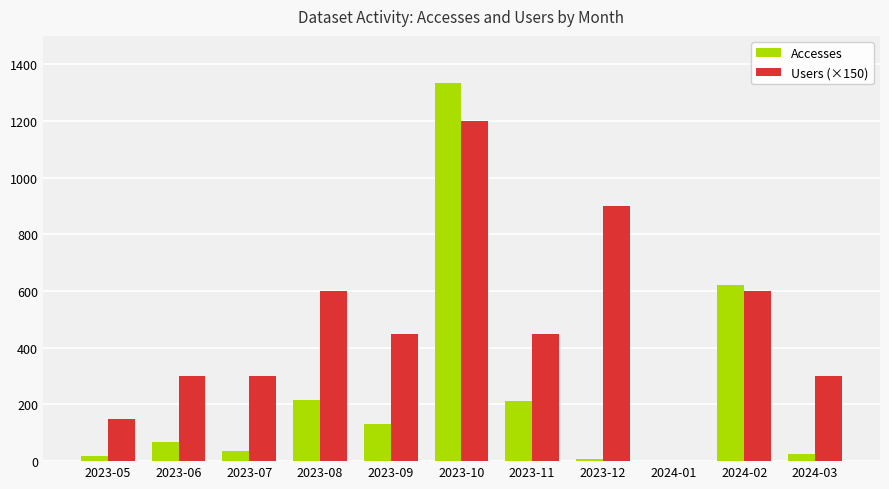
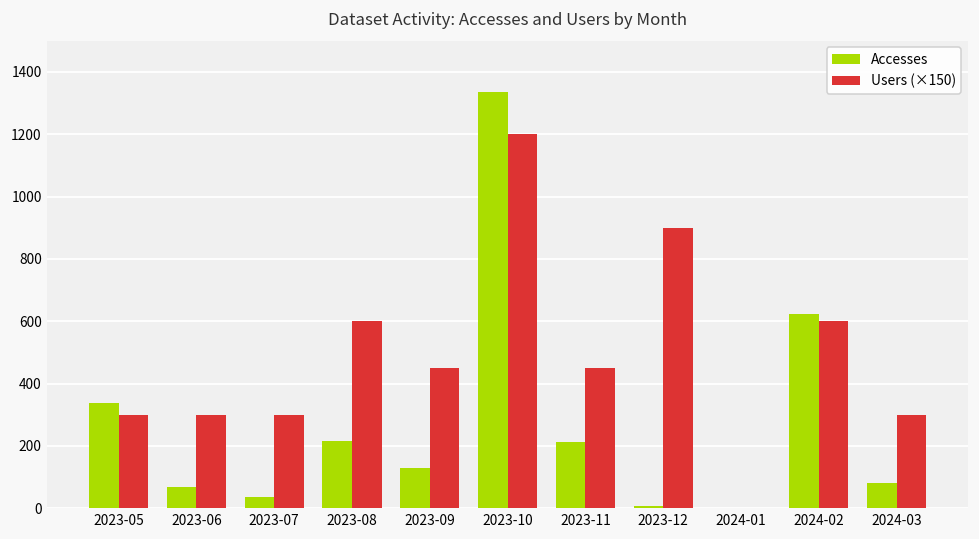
  {
    "Accesses": {
-     "2023-05": 20,
+     "2023-05": 340,
      "2023-06": 70,
      "2023-07": 40,
      "2023-08": 220,
      "2023-09": 130,
      "2023-10": 1340,
      "2023-11": 210,
      "2024-01": 0,
      "2024-02": 620,
-     "2024-03": 30
+     "2024-03": 80
    },
    "Users (×150)": {
-     "2023-05": 150,
+     "2023-05": 300,
      "2023-06": 300,
      "2023-07": 300,
      "2023-08": 600,
      "2023-09": 450,
      "2023-10": 1200,
      "2023-11": 450,
      "2023-12": 900,
      "2024-01": 0,
      "2024-02": 600,
      "2024-03": 300
    }
  }
